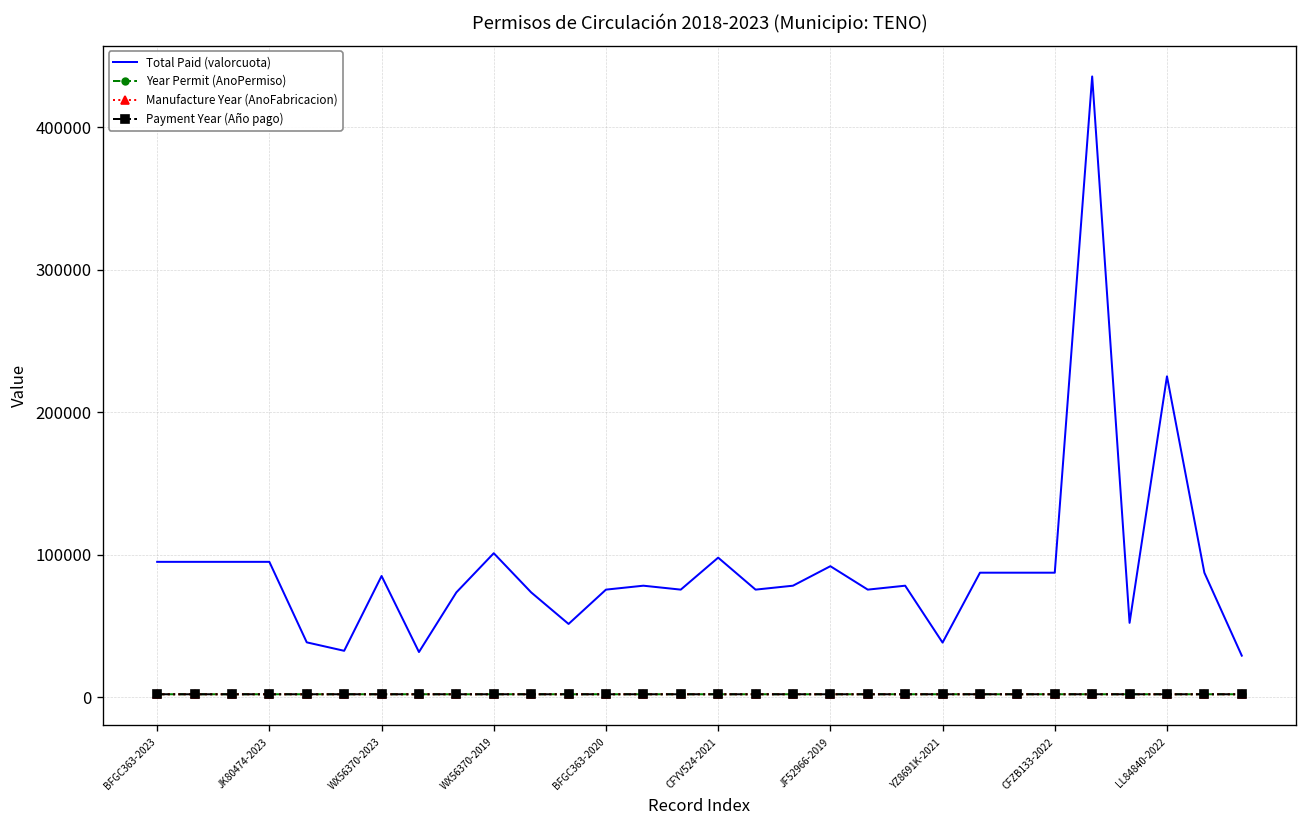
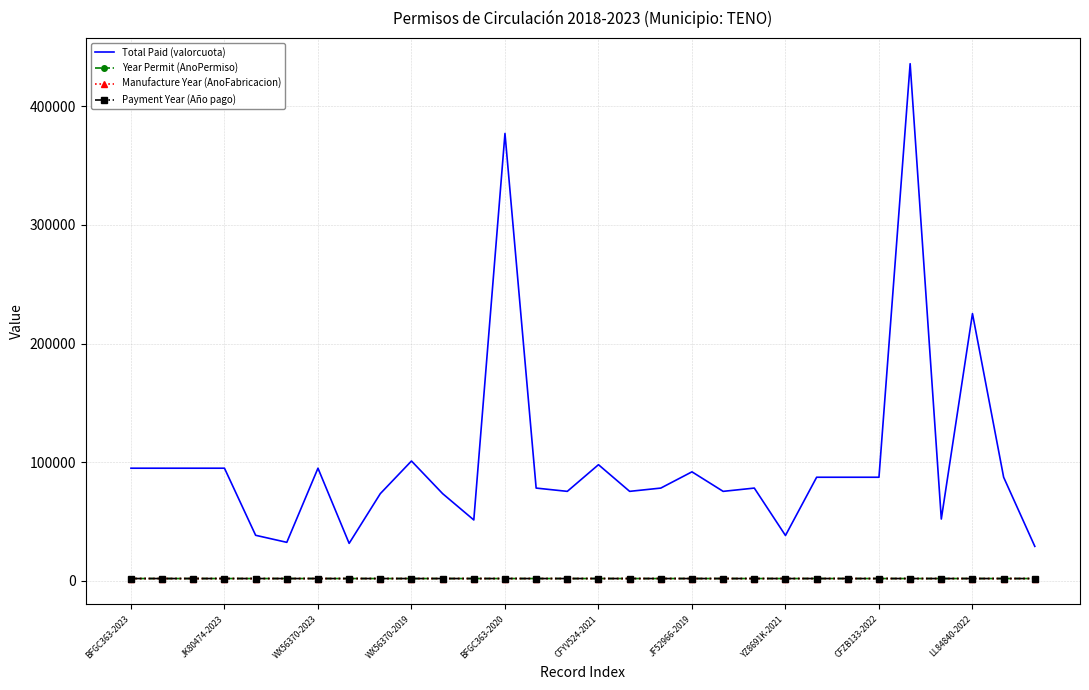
  {
    "Total Paid (valorcuota)": {
      "BFGC363-2023": 95000,
      "JK80474-2023": 95000,
-     "WX56370-2023": 85000,
+     "WX56370-2023": 95000,
      "WX56370-2019": 101000,
-     "BFGC363-2020": 75000,
+     "BFGC363-2020": 377000,
      "CFYV524-2021": 98000,
      "JF52966-2019": 92000,
      "YZ8691K-2021": 38000,
      "CFZB133-2022": 87000,
      "LL84840-2022": 225000
    }
  }
